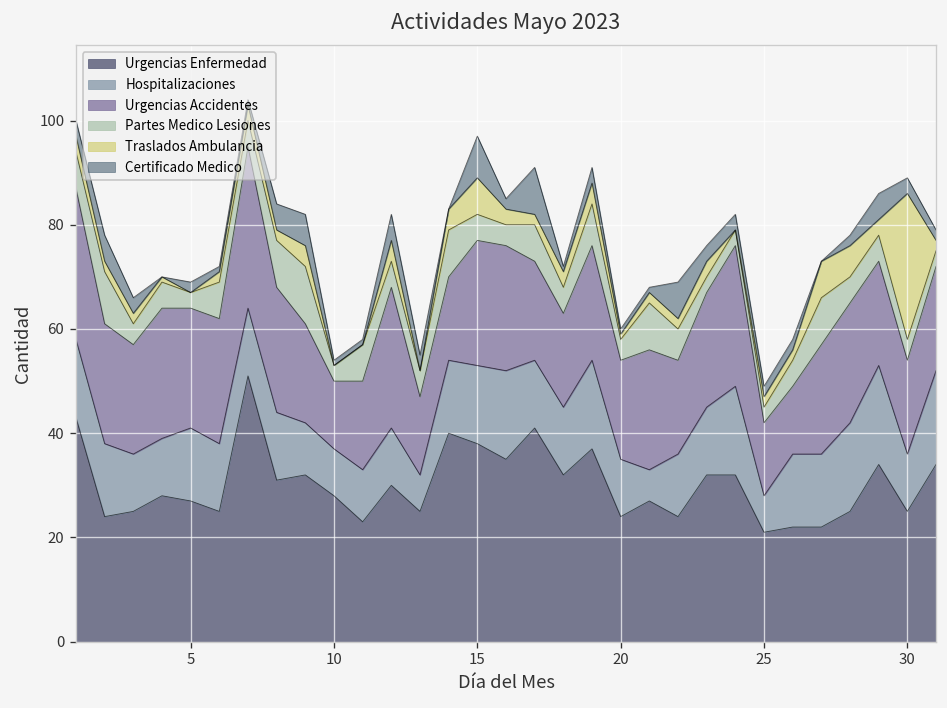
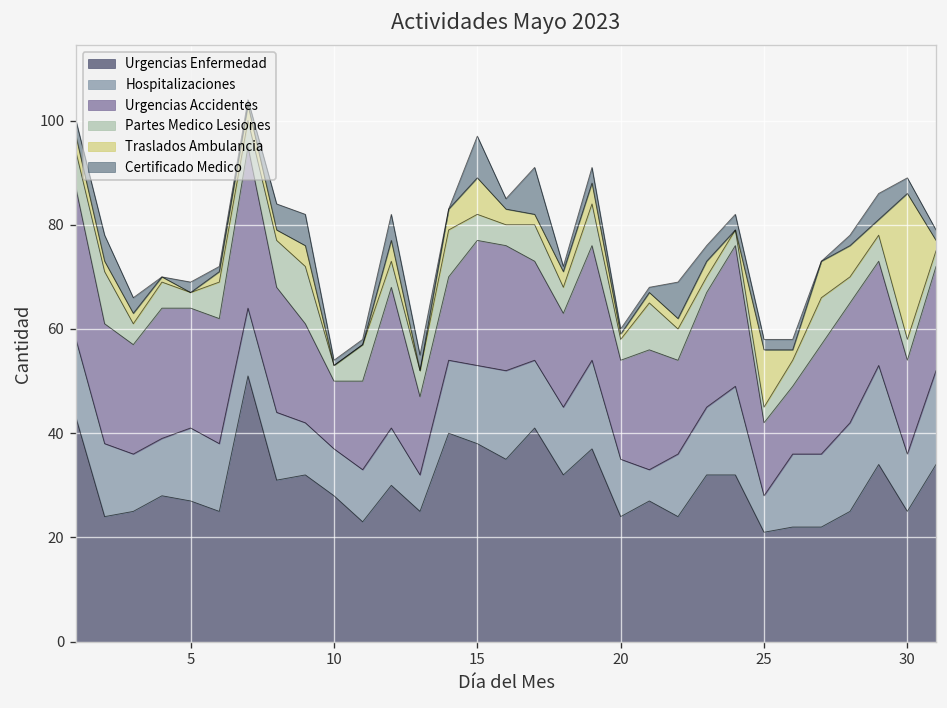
  {
    "Traslados Ambulancia": {
      "15": 7,
      "20": 1,
-     "25": 2,
+     "25": 11,
      "30": 28
    }
  }
